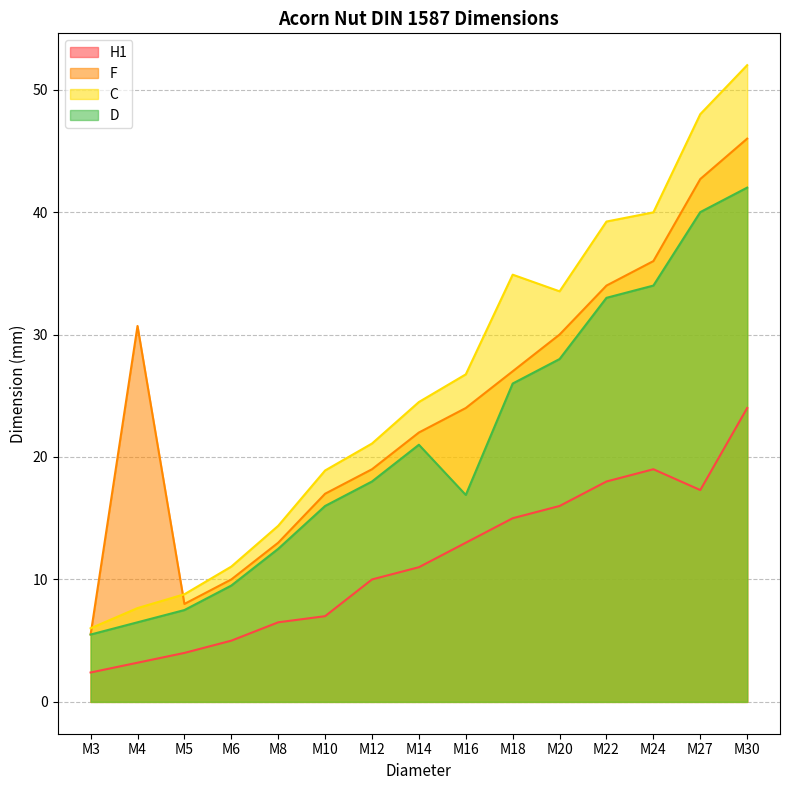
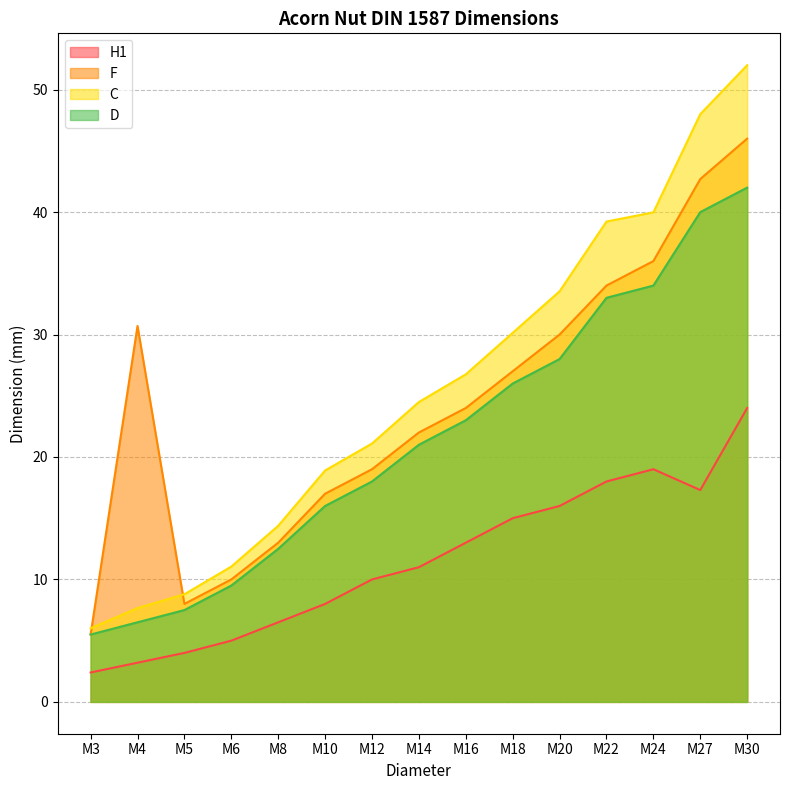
  {
    "H1": {
      "M3": 2.4,
      "M4": 3,
      "M5": 4,
      "M6": 5,
      "M8": 6.5,
-     "M10": 7,
+     "M10": 8,
      "M12": 10,
      "M14": 11,
      "M16": 13,
      "M18": 15,
      "M20": 16,
      "M22": 18,
      "M24": 19,
      "M27": 17.3,
      "M30": 24
    },
    "F": {
      "M4": 30.7,
      "M5": 8.0,
      "M6": 10.0,
      "M8": 13.0,
      "M10": 17.0,
      "M12": 19.0,
      "M14": 22.0,
      "M16": 24.0,
      "M18": 27.0,
      "M20": 30.0,
      "M22": 34.0,
      "M24": 36.0,
      "M27": 42.7,
      "M30": 46.0
    },
    "C": {
      "M3": 6.0,
      "M4": 7.7,
      "M5": 8.8,
      "M6": 11.1,
      "M8": 14.4,
      "M10": 18.9,
      "M12": 21.1,
      "M14": 24.5,
      "M16": 26.8,
-     "M18": 34.9,
+     "M18": 30.1,
      "M20": 33.5,
      "M22": 39.2,
      "M24": 40.0,
      "M27": 48.0,
      "M30": 52.0
    },
    "D": {
      "M4": 6.5,
      "M5": 7.5,
      "M6": 9.5,
      "M8": 12.5,
      "M10": 16.0,
      "M12": 18.0,
      "M14": 21.0,
-     "M16": 16.9,
+     "M16": 23.0,
      "M18": 26.0,
      "M20": 28.0,
      "M22": 33.0,
      "M24": 34.0,
      "M27": 40.0,
      "M30": 42.0
    }
  }
